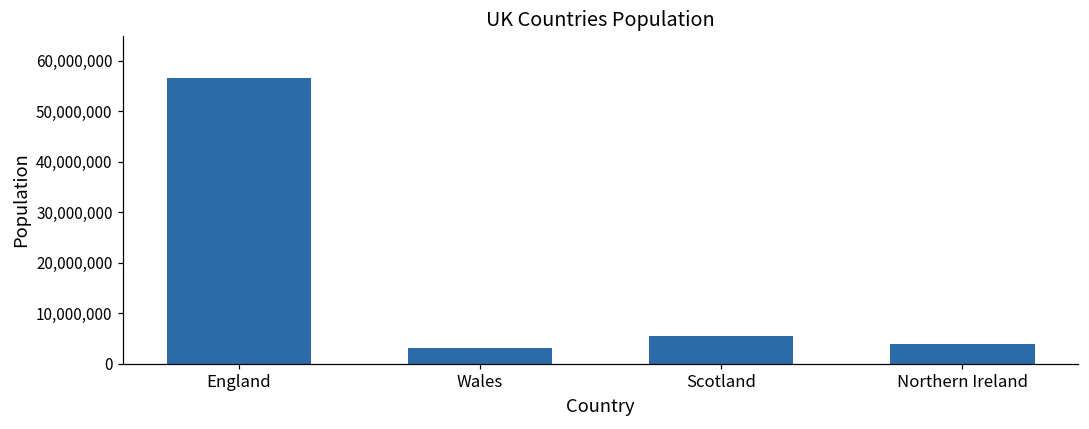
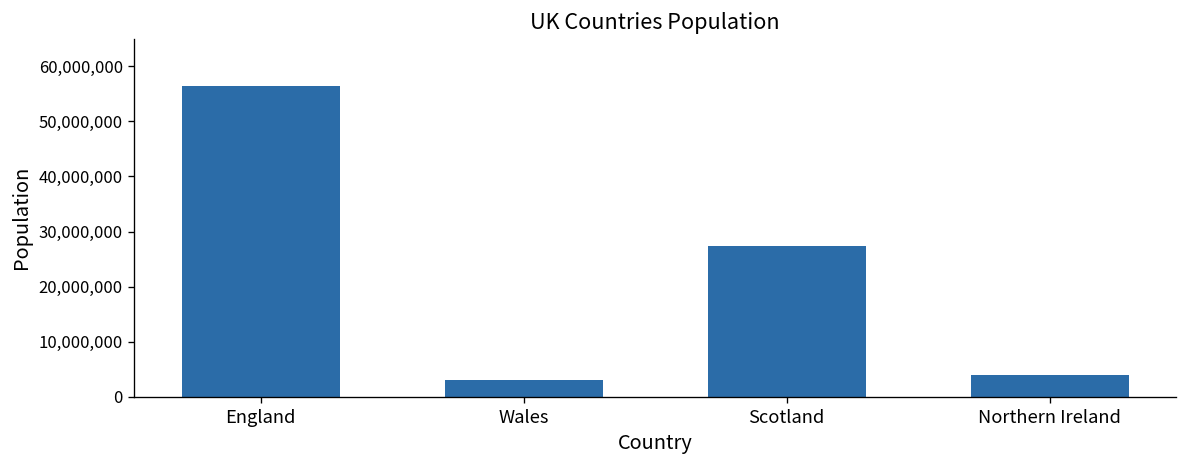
  {
    "England": "56,000,000",
    "Wales": "3,000,000",
-   "Scotland": "5,000,000",
+   "Scotland": "27,000,000",
    "Northern Ireland": "4,000,000"
  }
